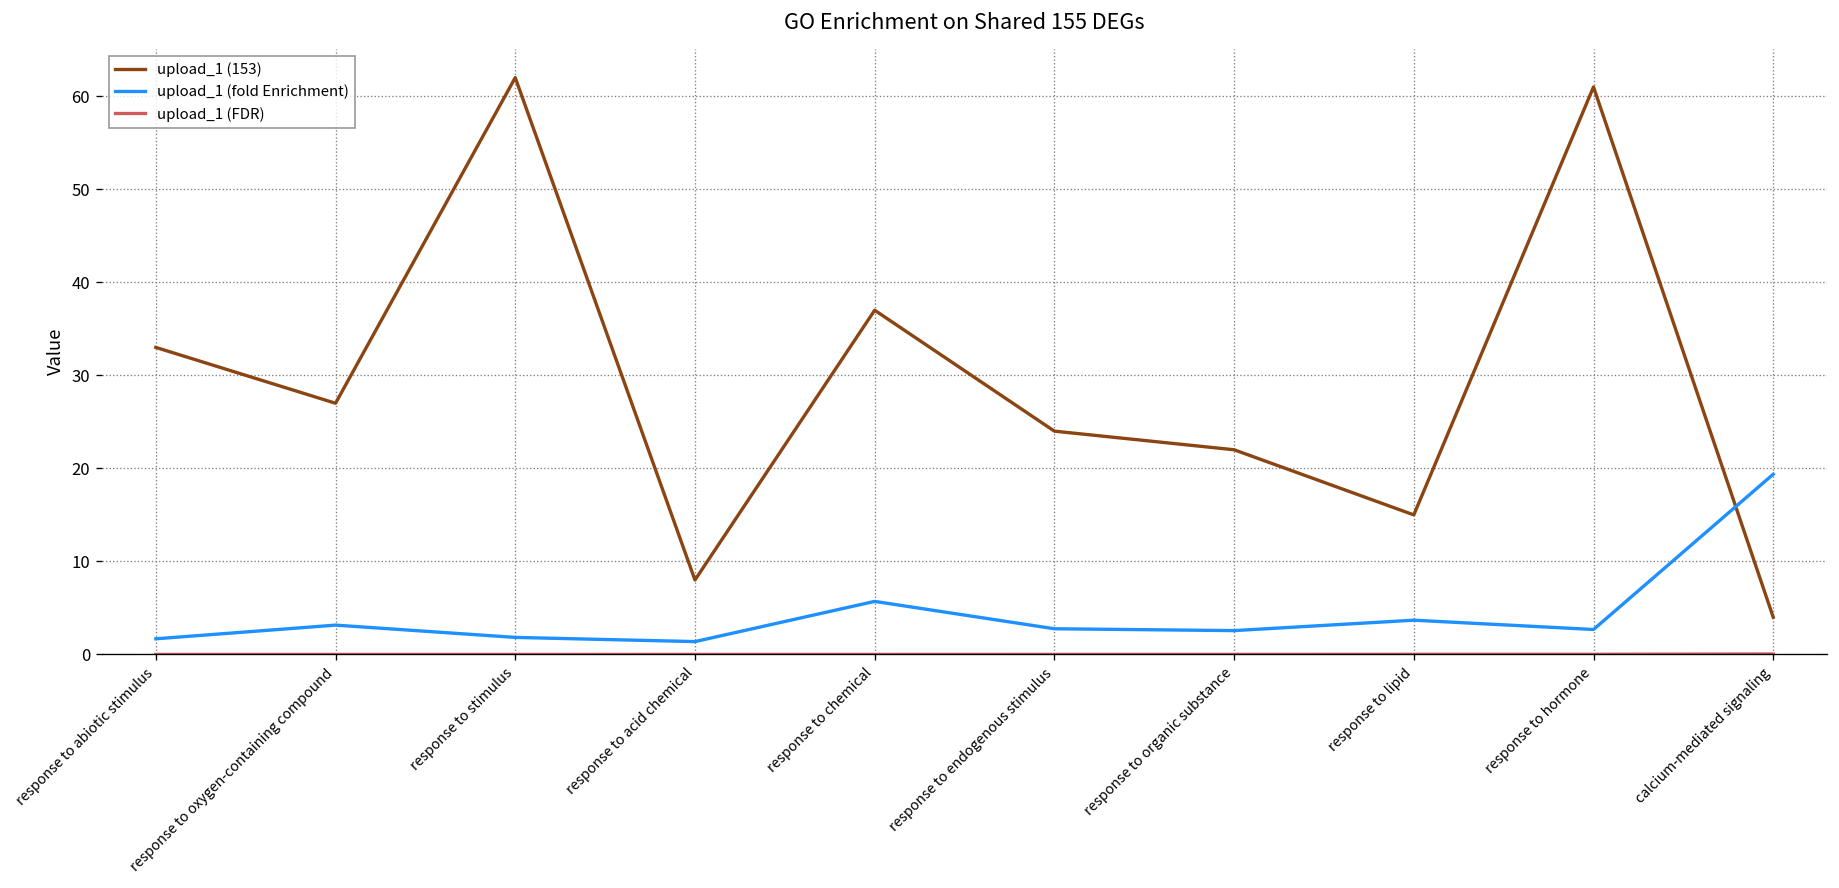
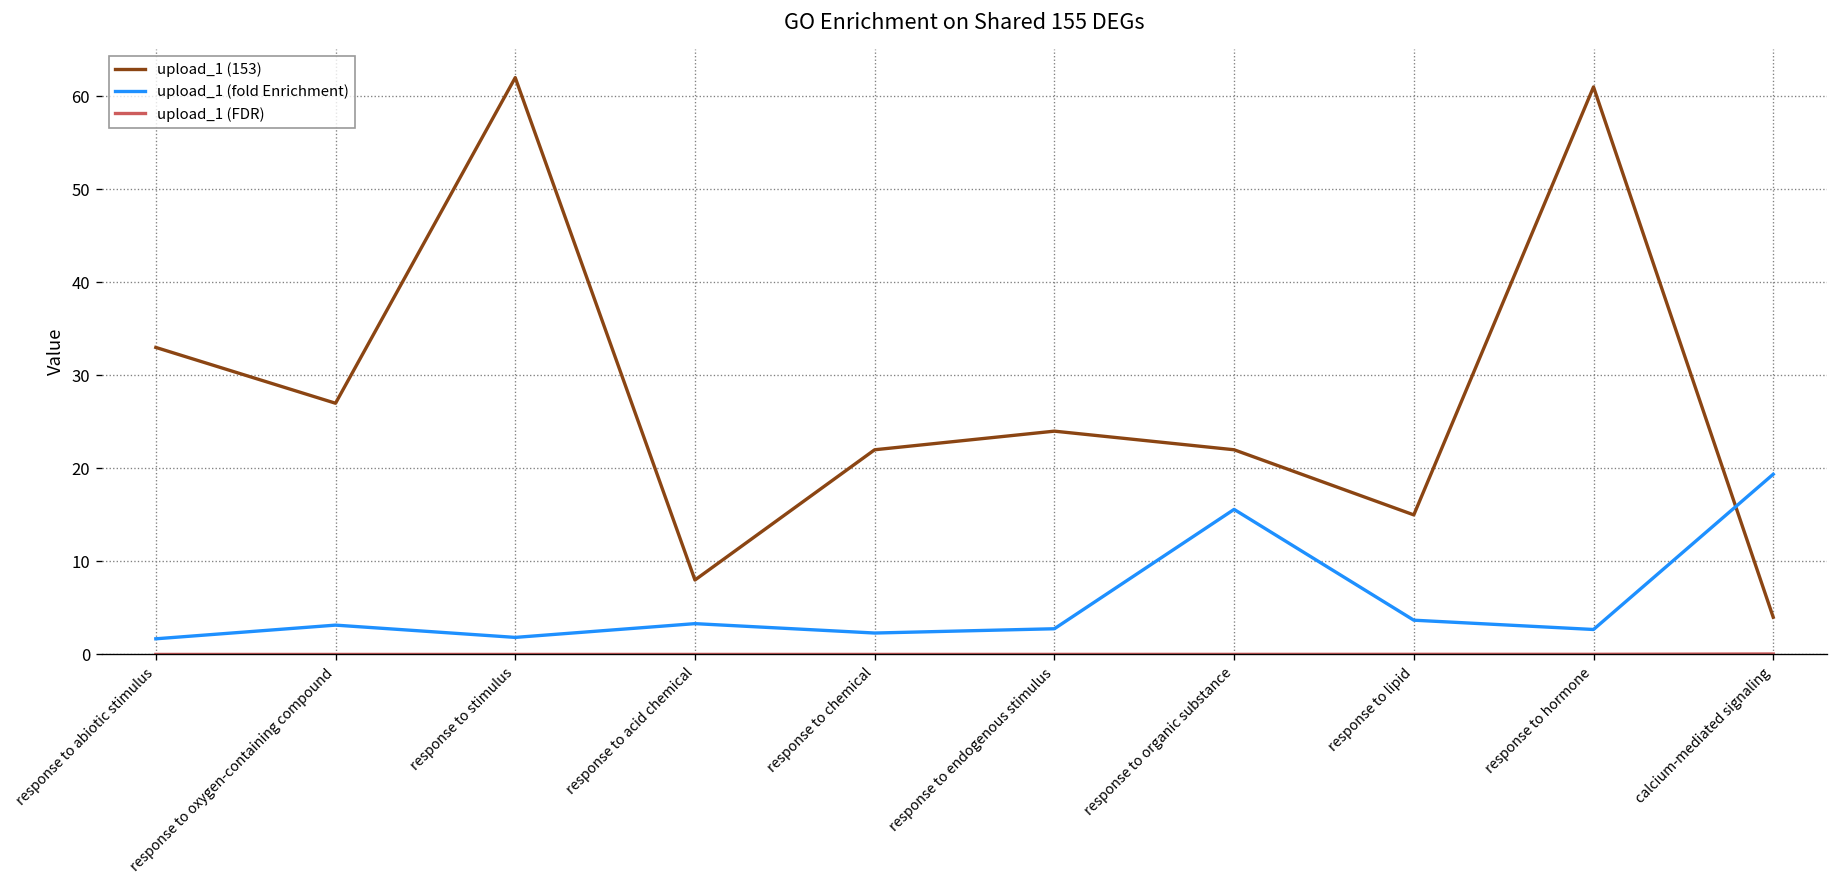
  {
    "upload_1 (153)": {
      "response to abiotic stimulus": 33,
      "response to oxygen-containing compound": 27,
      "response to stimulus": 62,
      "response to acid chemical": 8,
-     "response to chemical": 37,
+     "response to chemical": 22,
      "response to endogenous stimulus": 24,
      "response to organic substance": 22,
      "response to lipid": 15,
      "response to hormone": 61,
      "calcium-mediated signaling": 4
    },
    "upload_1 (fold Enrichment)": {
      "response to abiotic stimulus": 2,
      "response to oxygen-containing compound": 3,
      "response to stimulus": 2,
-     "response to acid chemical": 1,
-     "response to chemical": 6,
+     "response to acid chemical": 3,
+     "response to chemical": 2,
      "response to endogenous stimulus": 3,
-     "response to organic substance": 3,
+     "response to organic substance": 16,
      "response to lipid": 4,
      "response to hormone": 3,
      "calcium-mediated signaling": 19
    },
    "upload_1 (FDR)": {
      "response to abiotic stimulus": 0,
      "response to oxygen-containing compound": 0,
      "response to stimulus": 0,
      "response to acid chemical": 0,
      "response to chemical": 0,
      "response to endogenous stimulus": 0,
      "response to organic substance": 0,
      "response to lipid": 0,
      "response to hormone": 0,
      "calcium-mediated signaling": 0
    }
  }
